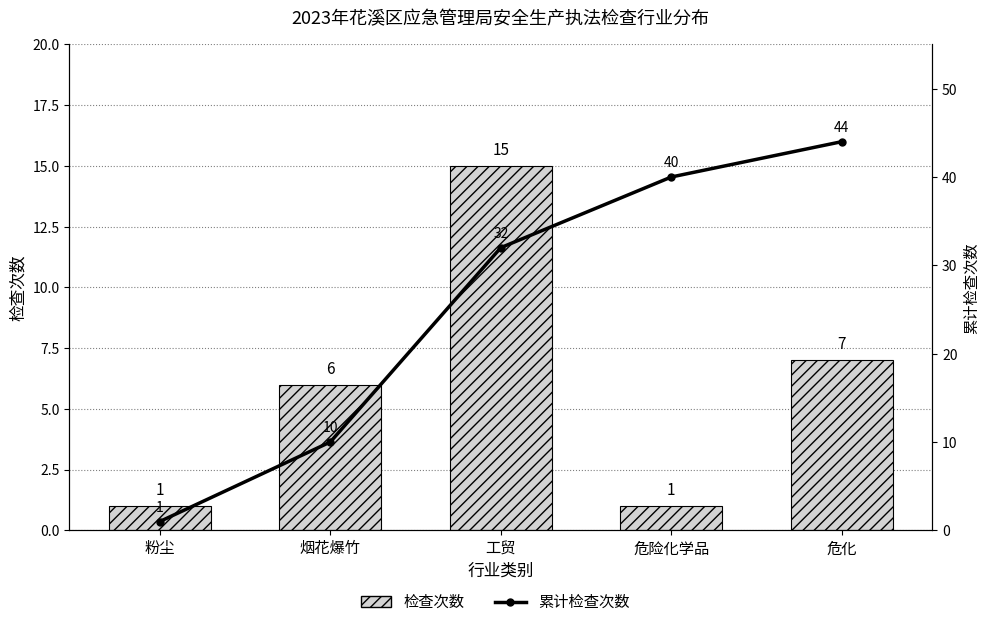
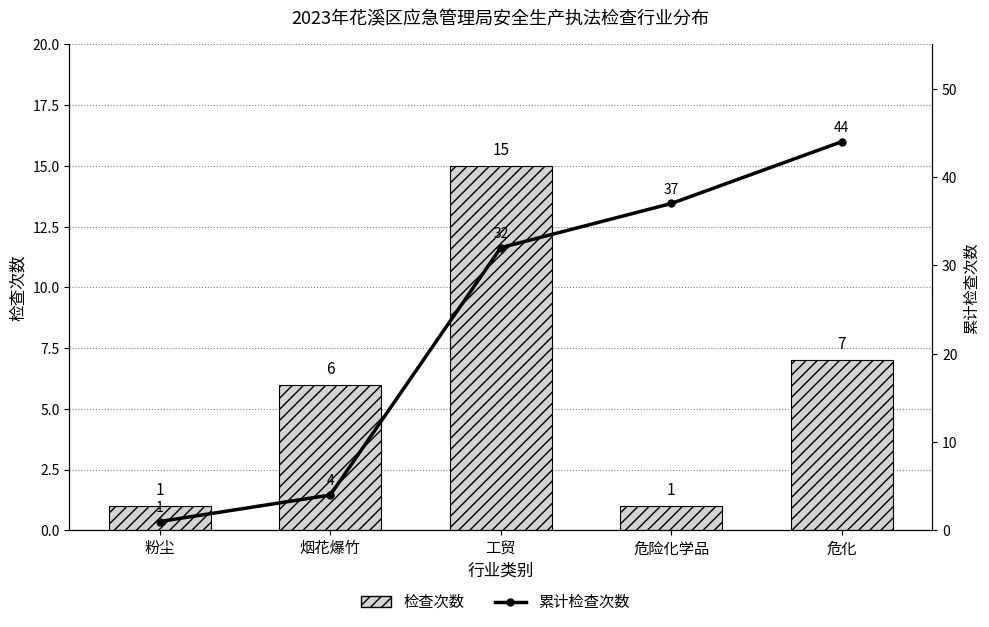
  {
    "检查次数": {
      "粉尘": 1,
      "烟花爆竹": 6,
      "工贸": 15,
      "危险化学品": 1,
      "危化": 7
    },
    "累计检查次数": {
-     "烟花爆竹": 10,
+     "烟花爆竹": 4,
      "工贸": 32,
-     "危险化学品": 40,
+     "危险化学品": 37,
      "危化": 44
    }
  }
